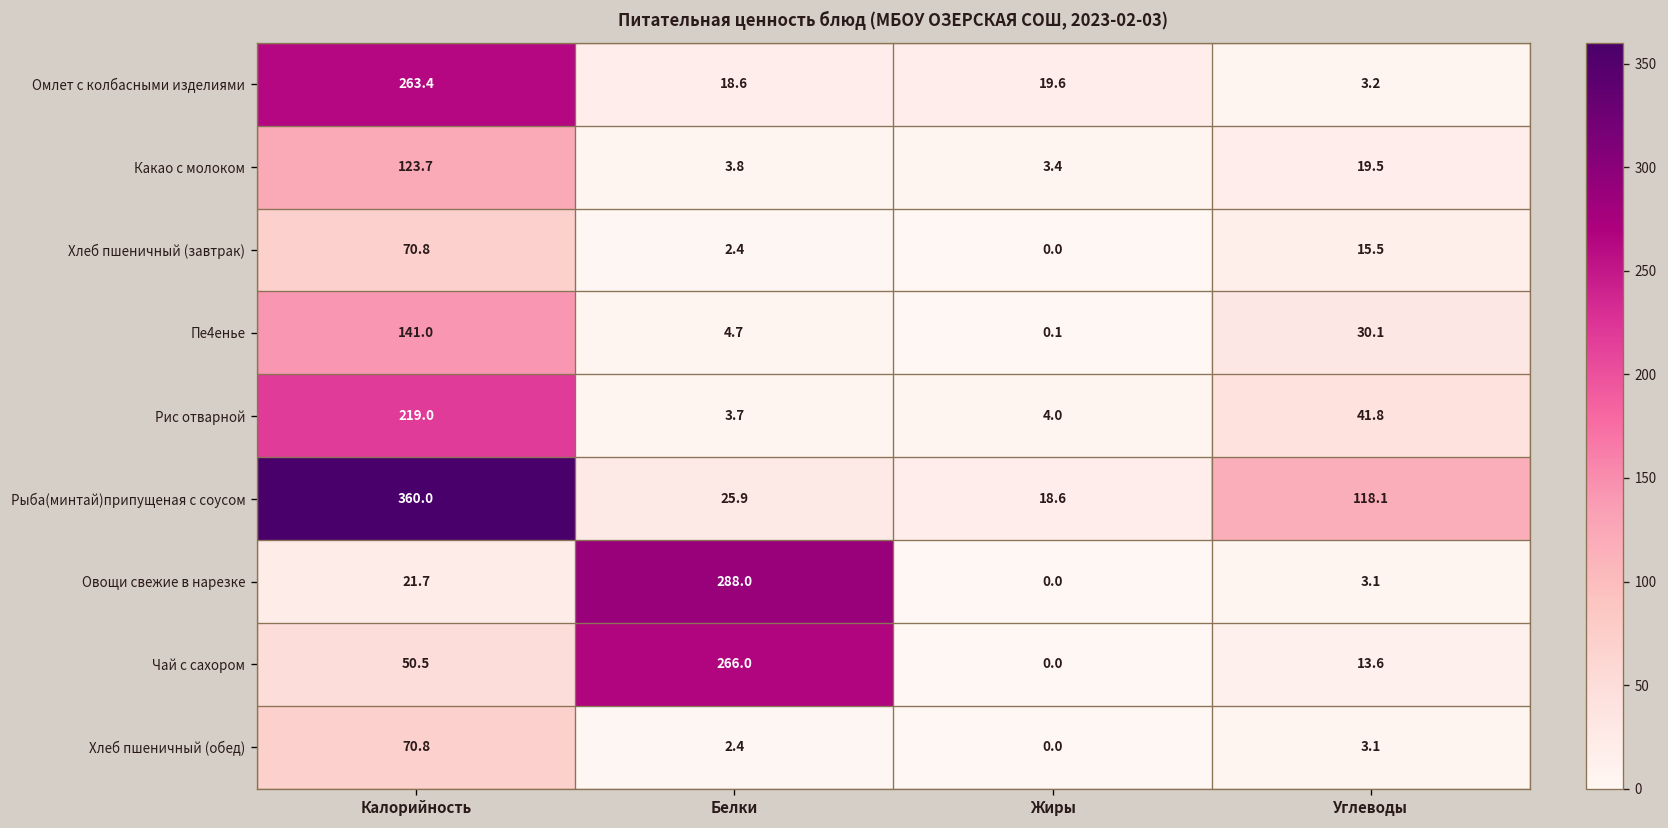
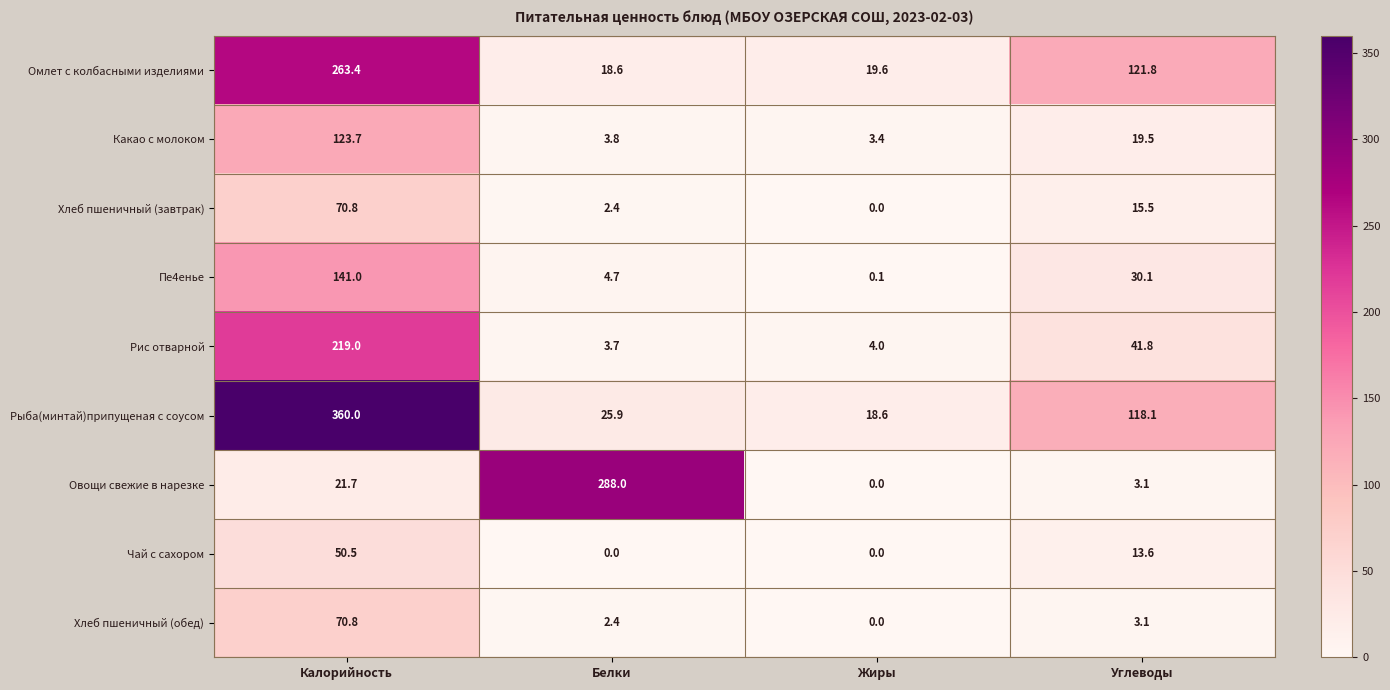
  {
    "Омлет с колбасными изделиями": {
      "Калорийность": 263.4,
      "Белки": 18.6,
      "Жиры": 19.6,
-     "Углеводы": 3.2
+     "Углеводы": 121.8
    },
    "Какао с молоком": {
      "Калорийность": 123.7,
      "Белки": 3.8,
      "Жиры": 3.4,
      "Углеводы": 19.5
    },
    "Хлеб пшеничный (завтрак)": {
      "Калорийность": 70.8,
      "Белки": 2.4,
      "Жиры": 0.0,
      "Углеводы": 15.5
    },
    "Пе4енье": {
      "Калорийность": 141.0,
      "Белки": 4.7,
      "Жиры": 0.1,
      "Углеводы": 30.1
    },
    "Рис отварной": {
      "Калорийность": 219.0,
      "Белки": 3.7,
      "Жиры": 4.0,
      "Углеводы": 41.8
    },
    "Рыба(минтай)припущеная с соусом": {
      "Калорийность": 360.0,
      "Белки": 25.9,
      "Жиры": 18.6,
      "Углеводы": 118.1
    },
    "Овощи свежие в нарезке": {
      "Калорийность": 21.7,
      "Белки": 288.0,
      "Жиры": 0.0,
      "Углеводы": 3.1
    },
    "Чай с сахором": {
      "Калорийность": 50.5,
-     "Белки": 266.0,
+     "Белки": 0.0,
      "Жиры": 0.0,
      "Углеводы": 13.6
    },
    "Хлеб пшеничный (обед)": {
      "Калорийность": 70.8,
      "Белки": 2.4,
      "Жиры": 0.0,
      "Углеводы": 3.1
    }
  }
